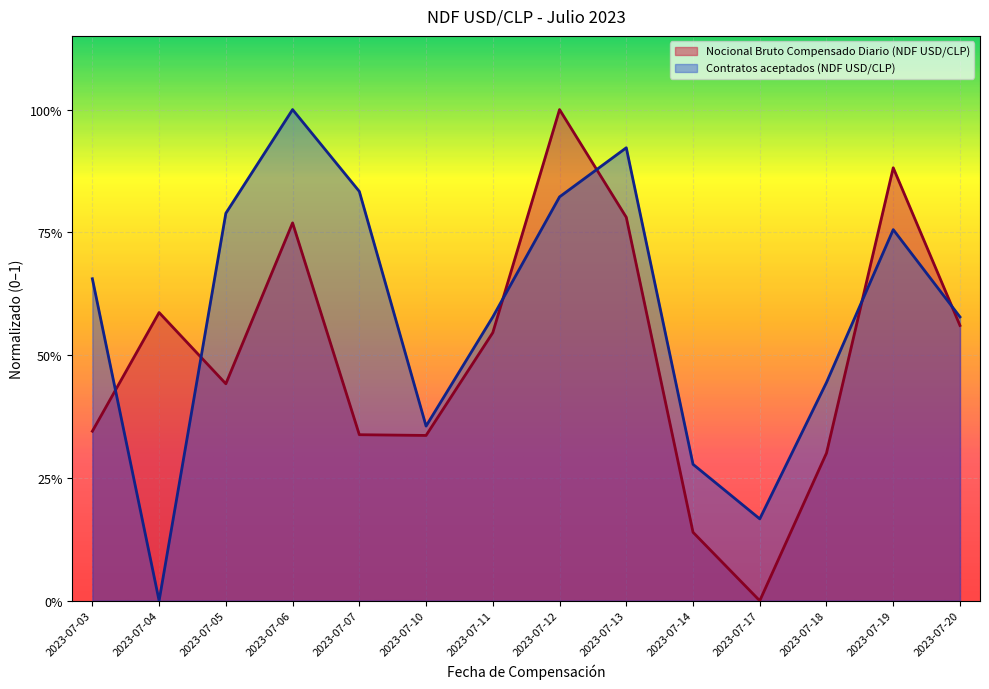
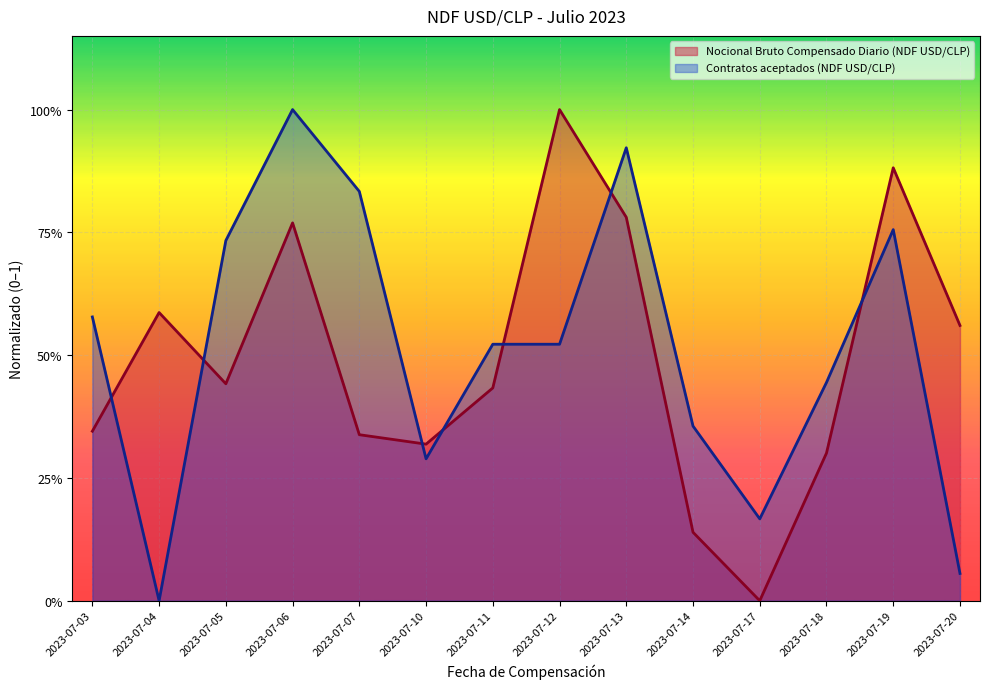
  {
    "Nocional Bruto Compensado Diario (NDF USD/CLP)": {
      "2023-07-03": "35%",
      "2023-07-04": "59%",
      "2023-07-05": "44%",
      "2023-07-06": "77%",
      "2023-07-07": "34%",
-     "2023-07-10": "34%",
-     "2023-07-11": "55%",
+     "2023-07-10": "32%",
+     "2023-07-11": "43%",
      "2023-07-12": "100%",
      "2023-07-13": "78%",
      "2023-07-14": "14%",
      "2023-07-17": "0%",
      "2023-07-18": "30%",
      "2023-07-19": "88%",
      "2023-07-20": "56%"
    },
    "Contratos aceptados (NDF USD/CLP)": {
-     "2023-07-03": "66%",
+     "2023-07-03": "58%",
      "2023-07-04": "0%",
-     "2023-07-05": "79%",
+     "2023-07-05": "73%",
      "2023-07-06": "100%",
      "2023-07-07": "83%",
-     "2023-07-10": "36%",
-     "2023-07-11": "58%",
-     "2023-07-12": "82%",
+     "2023-07-10": "29%",
+     "2023-07-11": "52%",
+     "2023-07-12": "52%",
      "2023-07-13": "92%",
-     "2023-07-14": "28%",
+     "2023-07-14": "36%",
      "2023-07-17": "17%",
      "2023-07-18": "44%",
      "2023-07-19": "76%",
-     "2023-07-20": "58%"
+     "2023-07-20": "6%"
    }
  }
